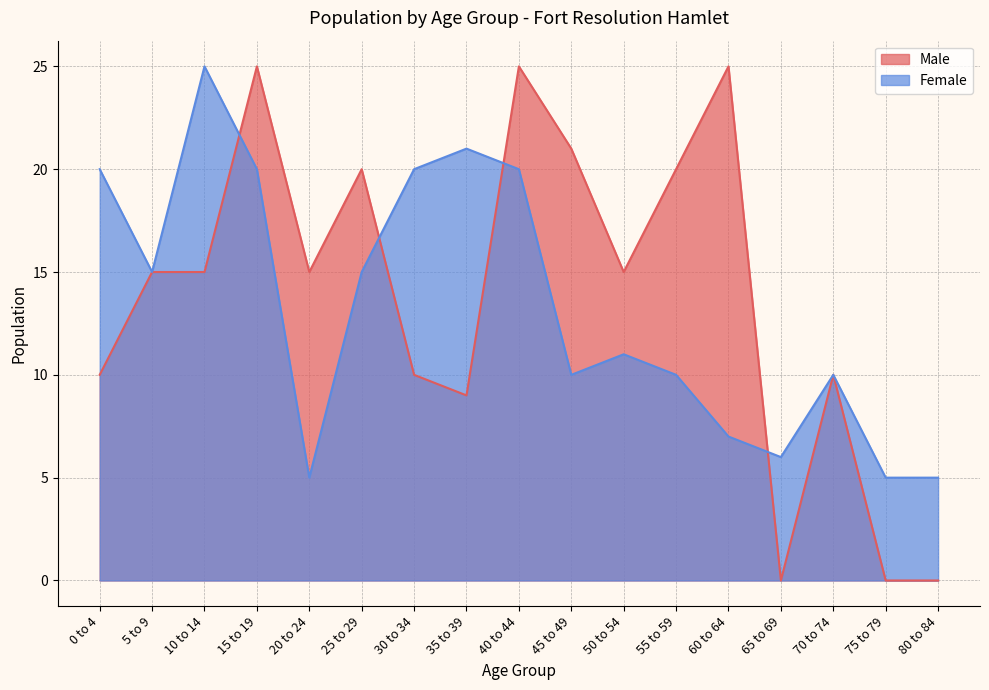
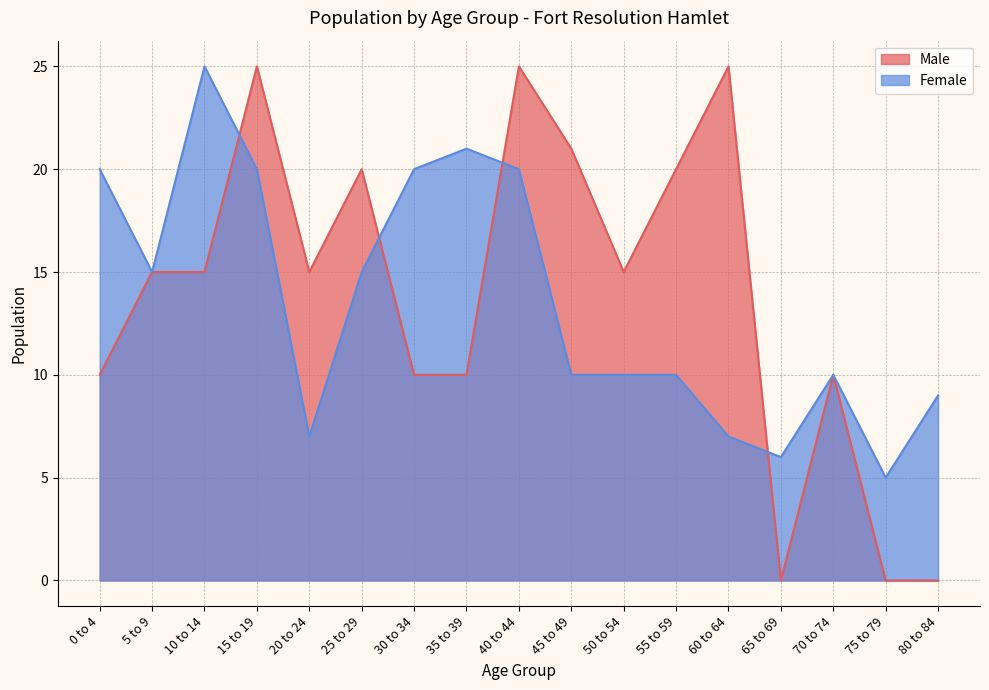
  {
    "Male": {
      "0 to 4": 10,
      "10 to 14": 15,
      "15 to 19": 25,
      "20 to 24": 15,
      "25 to 29": 20,
      "30 to 34": 10,
-     "35 to 39": 9,
+     "35 to 39": 10,
      "40 to 44": 25,
      "45 to 49": 21,
      "50 to 54": 15,
      "55 to 59": 20,
      "60 to 64": 25,
      "65 to 69": 0,
      "75 to 79": 0,
      "80 to 84": 0
    },
    "Female": {
      "0 to 4": 20,
      "10 to 14": 25,
      "15 to 19": 20,
-     "20 to 24": 5,
+     "20 to 24": 7,
      "25 to 29": 15,
      "30 to 34": 20,
      "35 to 39": 21,
      "40 to 44": 20,
      "45 to 49": 10,
-     "50 to 54": 11,
+     "50 to 54": 10,
      "55 to 59": 10,
      "60 to 64": 7,
      "65 to 69": 6,
      "75 to 79": 5,
-     "80 to 84": 5
+     "80 to 84": 9
    }
  }
